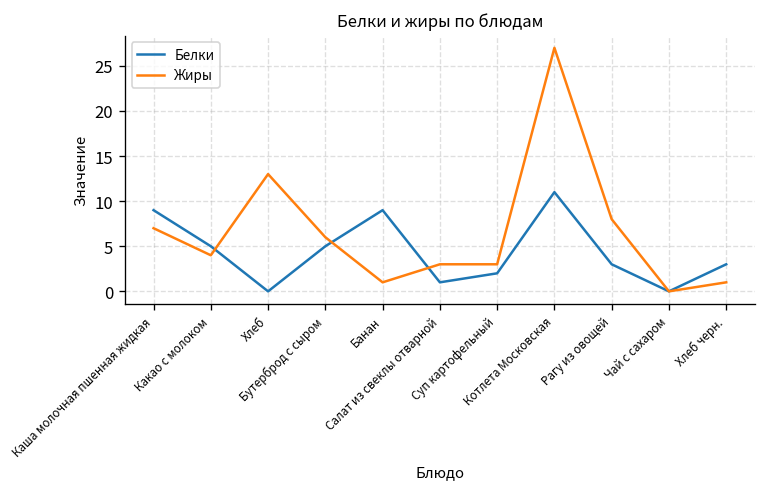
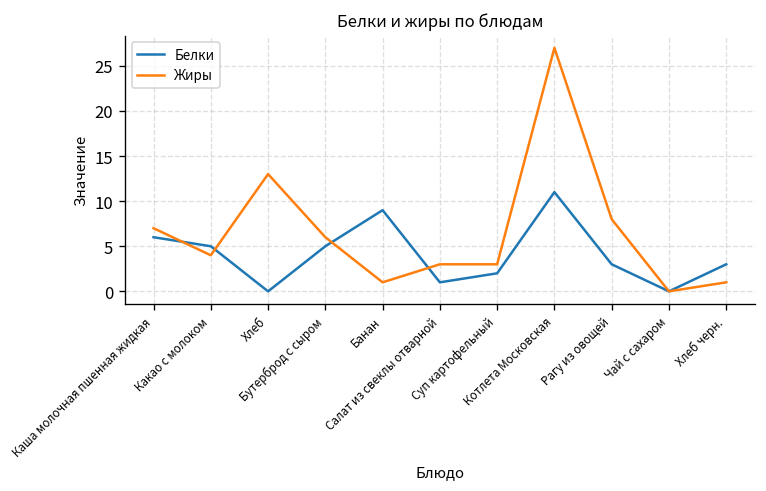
  {
    "Белки": {
-     "Каша молочная пшенная жидкая": 9,
+     "Каша молочная пшенная жидкая": 6,
      "Какао с молоком": 5,
      "Хлеб": 0,
      "Бутерброд с сыром": 5,
      "Банан": 9,
      "Салат из свеклы отварной": 1,
      "Суп картофельный": 2,
      "Котлета Московская": 11,
      "Рагу из овощей": 3,
      "Хлеб черн.": 3
    },
    "Жиры": {
      "Каша молочная пшенная жидкая": 7,
      "Какао с молоком": 4,
      "Хлеб": 13,
      "Бутерброд с сыром": 6,
      "Банан": 1,
      "Салат из свеклы отварной": 3,
      "Суп картофельный": 3,
      "Котлета Московская": 27,
      "Рагу из овощей": 8,
      "Хлеб черн.": 1
    }
  }
